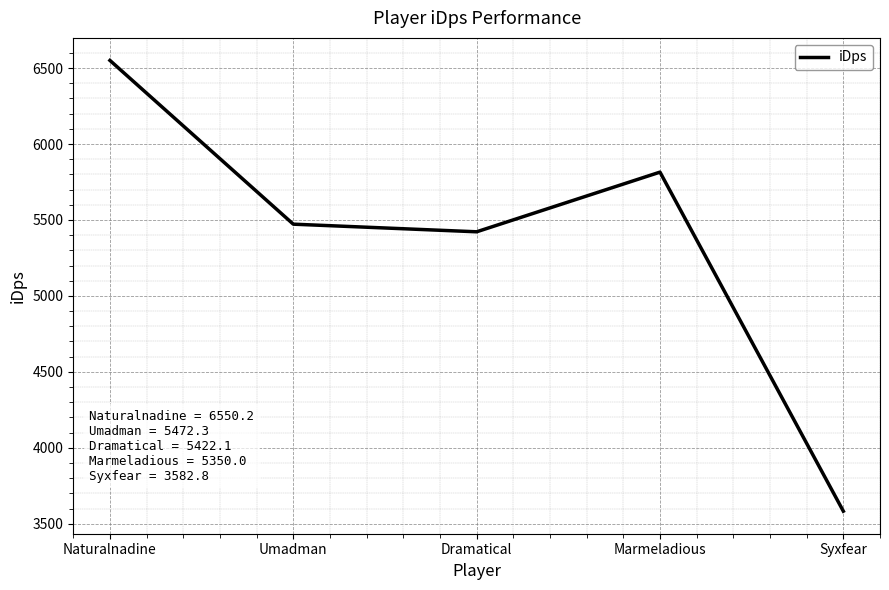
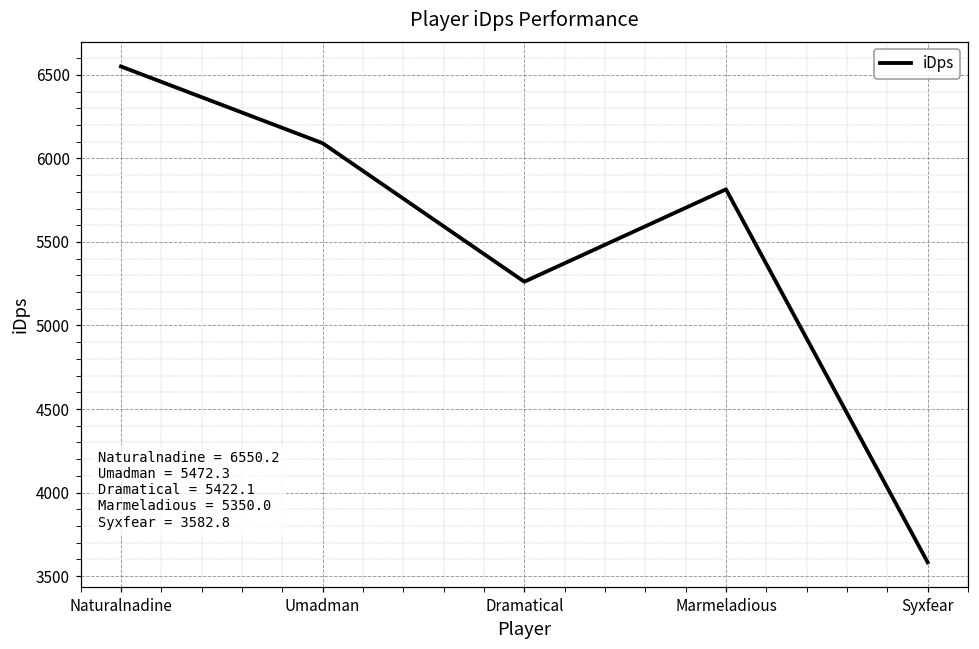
  {
    "Naturalnadine": 6550,
-   "Umadman": 5470,
-   "Dramatical": 5420,
+   "Umadman": 6090,
+   "Dramatical": 5260,
    "Marmeladious": 5810,
    "Syxfear": 3580
  }
